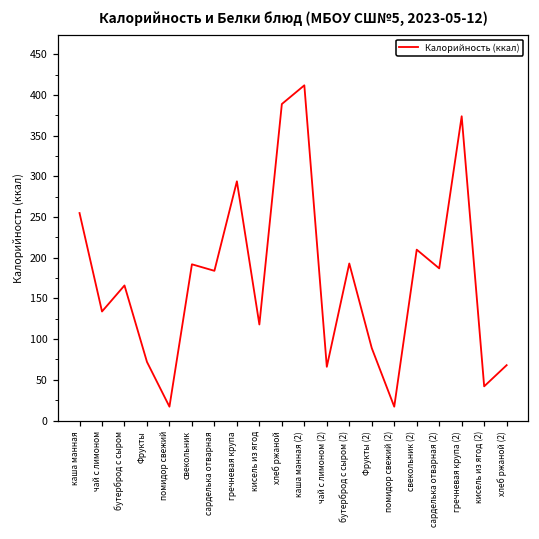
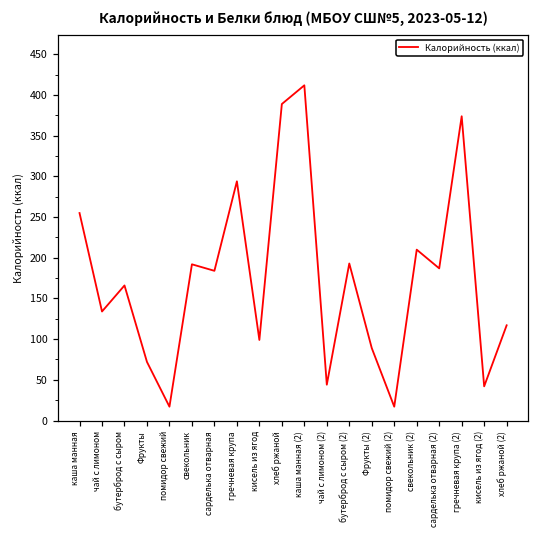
  {
    "каша манная": 260,
    "чай с лимоном": 130,
    "бутерброд с сыром": 170,
    "Фрукты": 70,
    "помидор свежий": 20,
    "свекольник": 190,
    "сарделька отварная": 180,
    "гречневая крупа": 290,
-   "кисель из ягод": 120,
+   "кисель из ягод": 100,
    "хлеб ржаной": 390,
    "каша манная (2)": 410,
-   "чай с лимоном (2)": 70,
+   "чай с лимоном (2)": 40,
    "бутерброд с сыром (2)": 190,
    "Фрукты (2)": 90,
    "помидор свежий (2)": 20,
    "свекольник (2)": 210,
    "сарделька отварная (2)": 190,
    "гречневая крупа (2)": 370,
    "кисель из ягод (2)": 40,
-   "хлеб ржаной (2)": 70
+   "хлеб ржаной (2)": 120
  }
